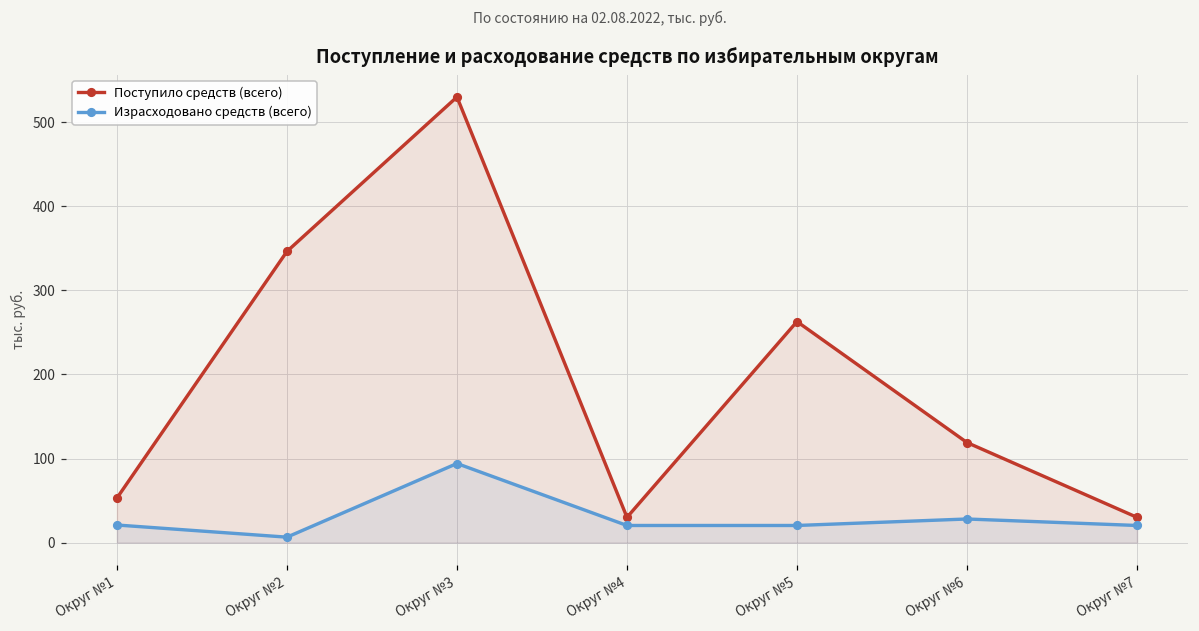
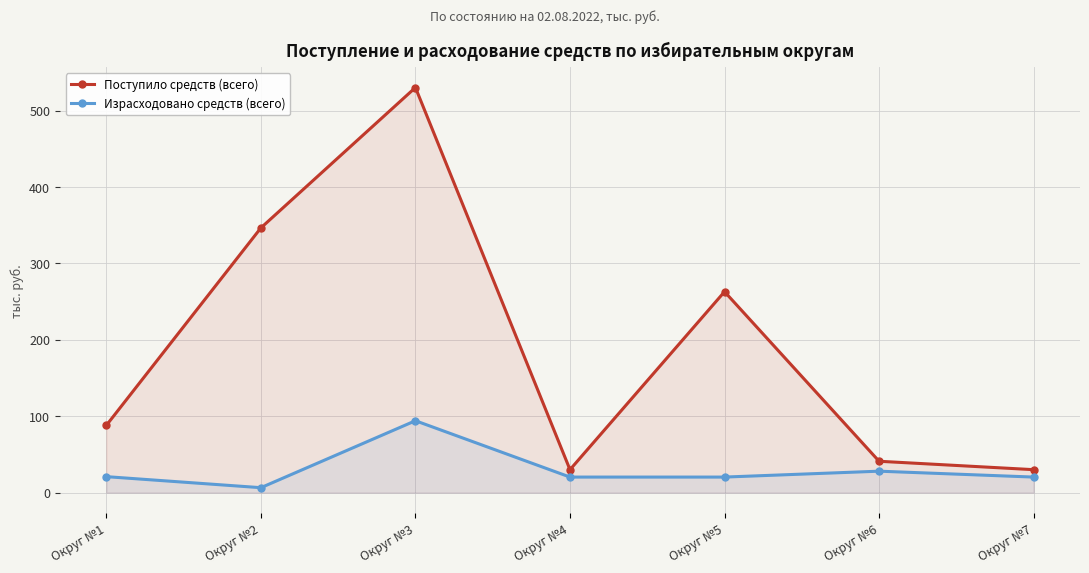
  {
    "Поступило средств (всего)": {
-     "Округ №1": 50,
+     "Округ №1": 90,
      "Округ №2": 350,
      "Округ №3": 530,
      "Округ №4": 30,
      "Округ №5": 260,
-     "Округ №6": 120,
+     "Округ №6": 40,
      "Округ №7": 30
    },
    "Израсходовано средств (всего)": {
      "Округ №1": 20,
      "Округ №2": 10,
      "Округ №3": 90,
      "Округ №4": 20,
      "Округ №5": 20,
      "Округ №6": 30,
      "Округ №7": 20
    }
  }
